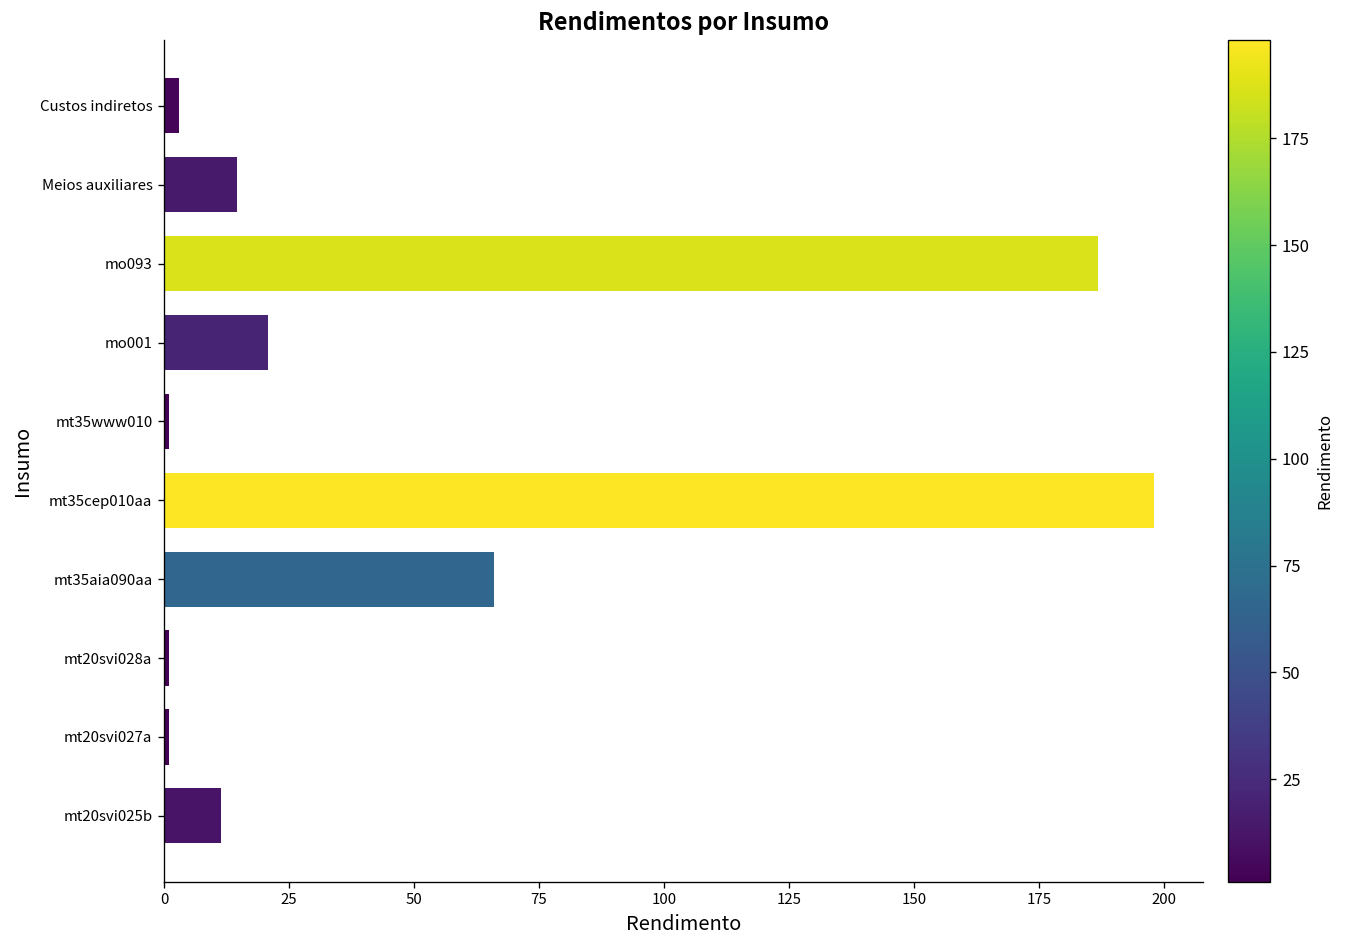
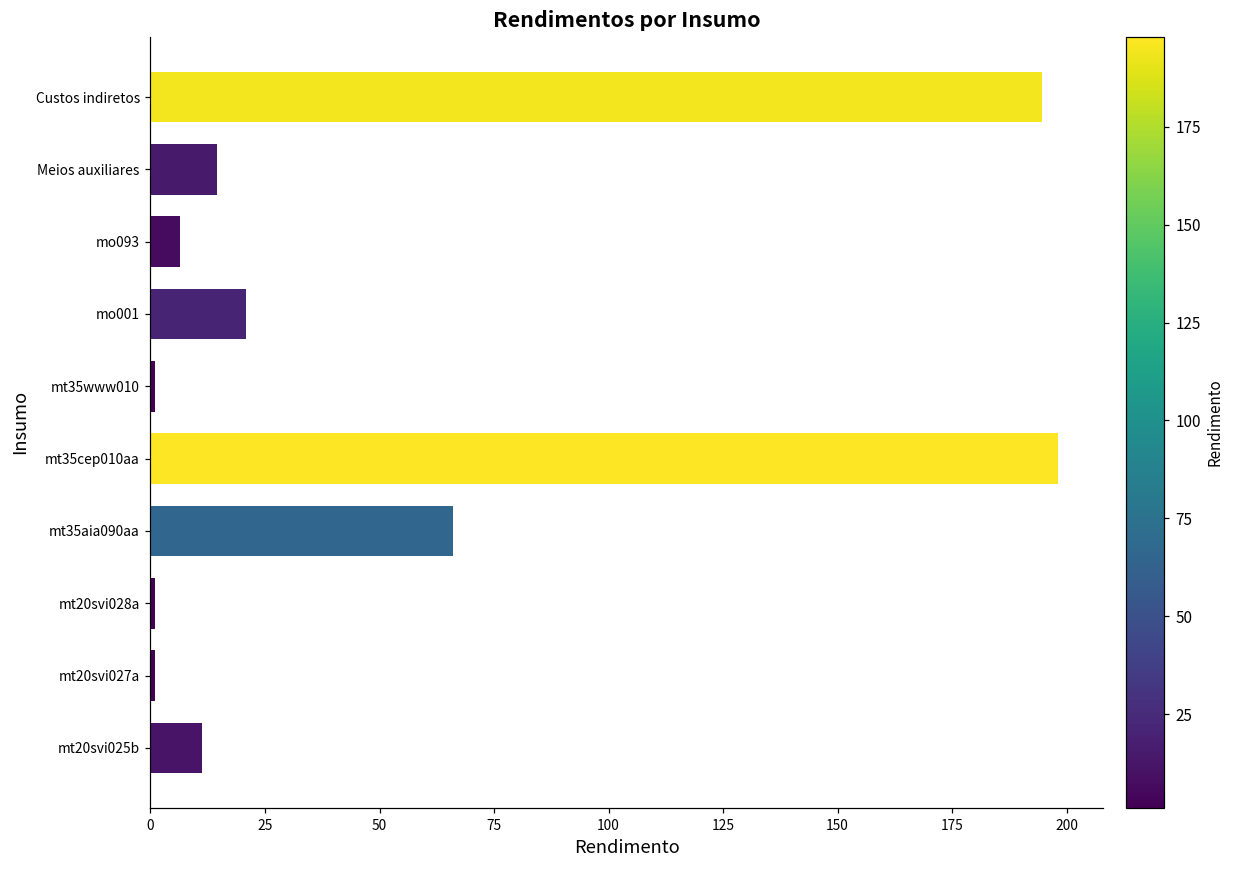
  {
-   "Custos indiretos": 3,
+   "Custos indiretos": 195,
    "Meios auxiliares": 15,
-   "mo093": 187,
+   "mo093": 6,
    "mo001": 21,
    "mt35www010": 1,
    "mt35cep010aa": 198,
    "mt35aia090aa": 66,
    "mt20svi028a": 1,
    "mt20svi027a": 1,
    "mt20svi025b": 11
  }
